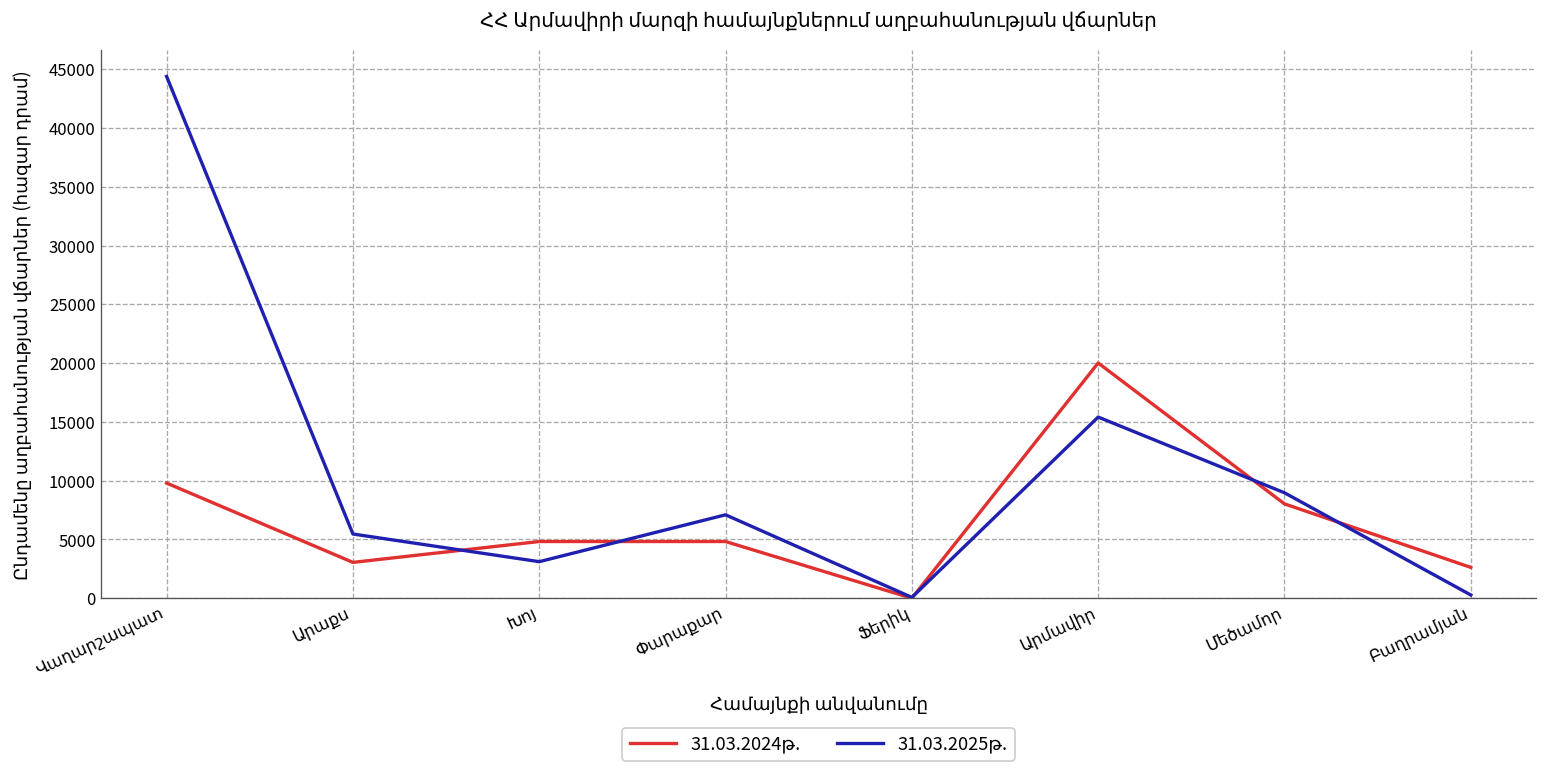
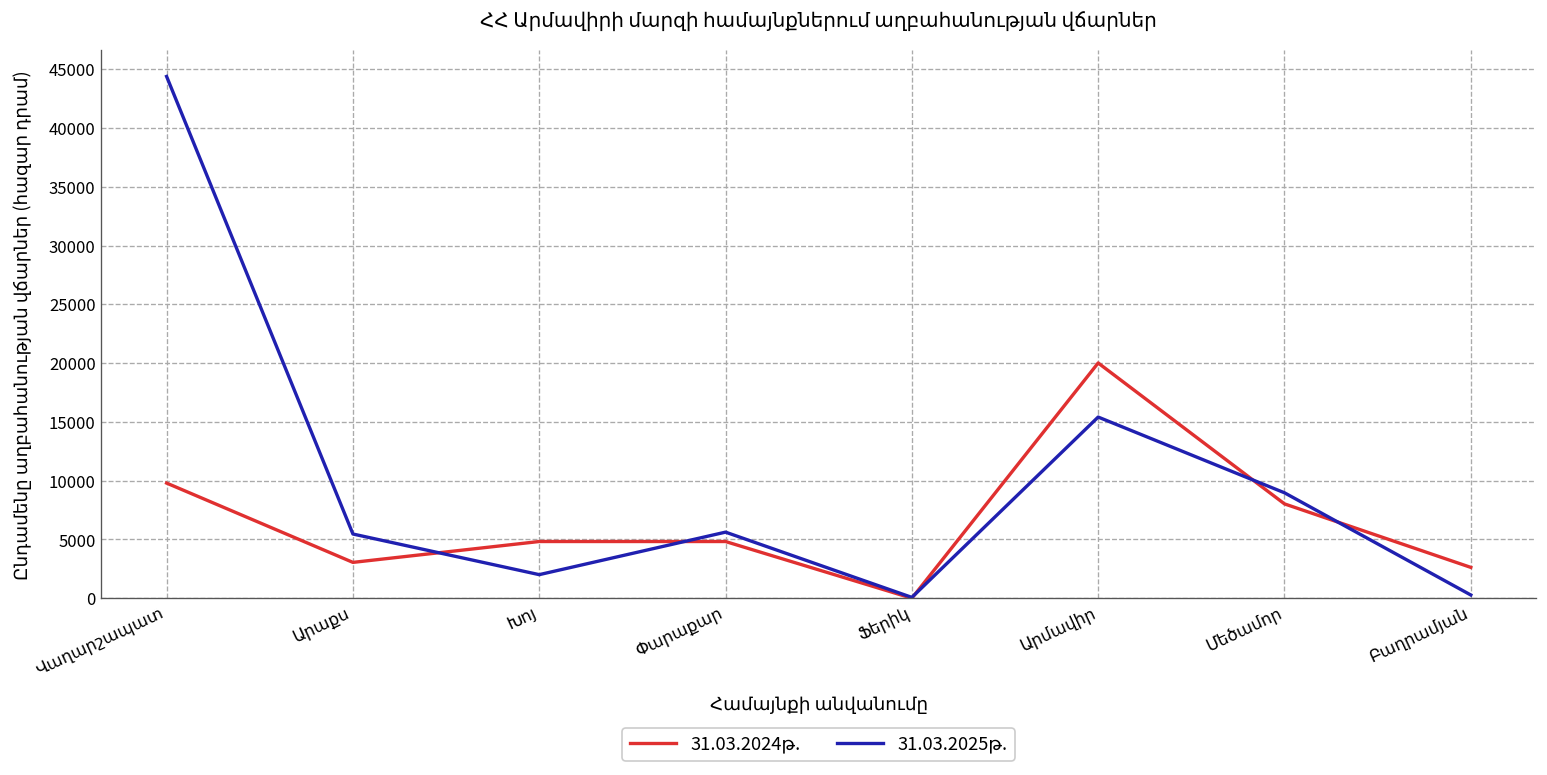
  {
    "31.03.2024թ.": {
      "Վաղարշապատ": 10000,
      "Արաքս": 3000,
      "Խոյ": 5000,
      "Փարաքար": 5000,
      "Արմավիր": 20000,
      "Մեծամոր": 8000,
      "Բաղրամյան": 3000
    },
    "31.03.2025թ.": {
      "Վաղարշապատ": 44000,
      "Արաքս": 5000,
-     "Խոյ": 3000,
-     "Փարաքար": 7000,
+     "Խոյ": 2000,
+     "Փարաքար": 6000,
      "Արմավիր": 15000,
      "Մեծամոր": 9000,
      "Բաղրամյան": 0
    }
  }
